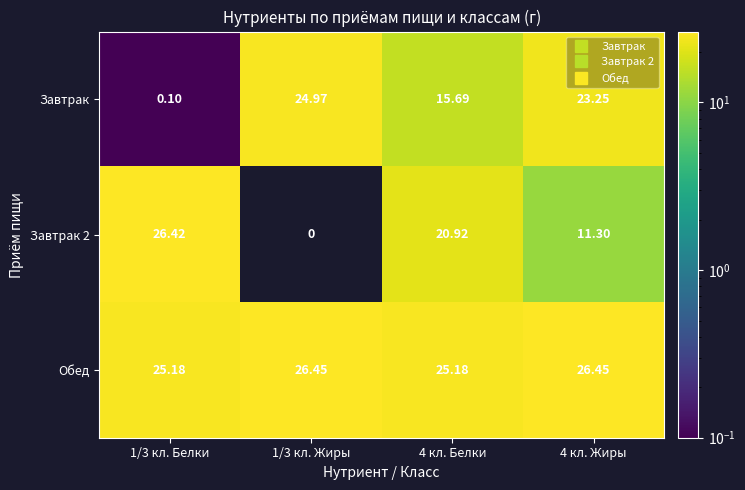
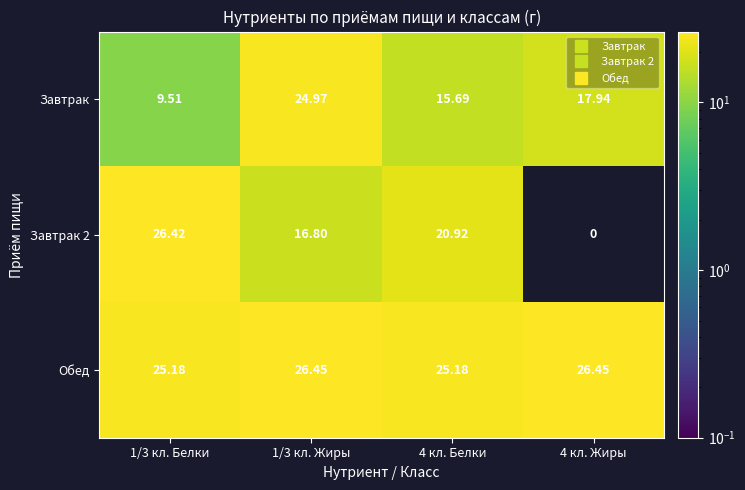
  {
    "Завтрак": {
-     "1/3 кл. Белки": 0.10,
+     "1/3 кл. Белки": 9.51,
      "1/3 кл. Жиры": 24.97,
      "4 кл. Белки": 15.69,
-     "4 кл. Жиры": 23.25
+     "4 кл. Жиры": 17.94
    },
    "Завтрак 2": {
      "1/3 кл. Белки": 26.42,
-     "1/3 кл. Жиры": 0,
+     "1/3 кл. Жиры": 16.80,
      "4 кл. Белки": 20.92,
-     "4 кл. Жиры": 11.30
+     "4 кл. Жиры": 0
    },
    "Обед": {
      "1/3 кл. Белки": 25.18,
      "1/3 кл. Жиры": 26.45,
      "4 кл. Белки": 25.18,
      "4 кл. Жиры": 26.45
    }
  }
